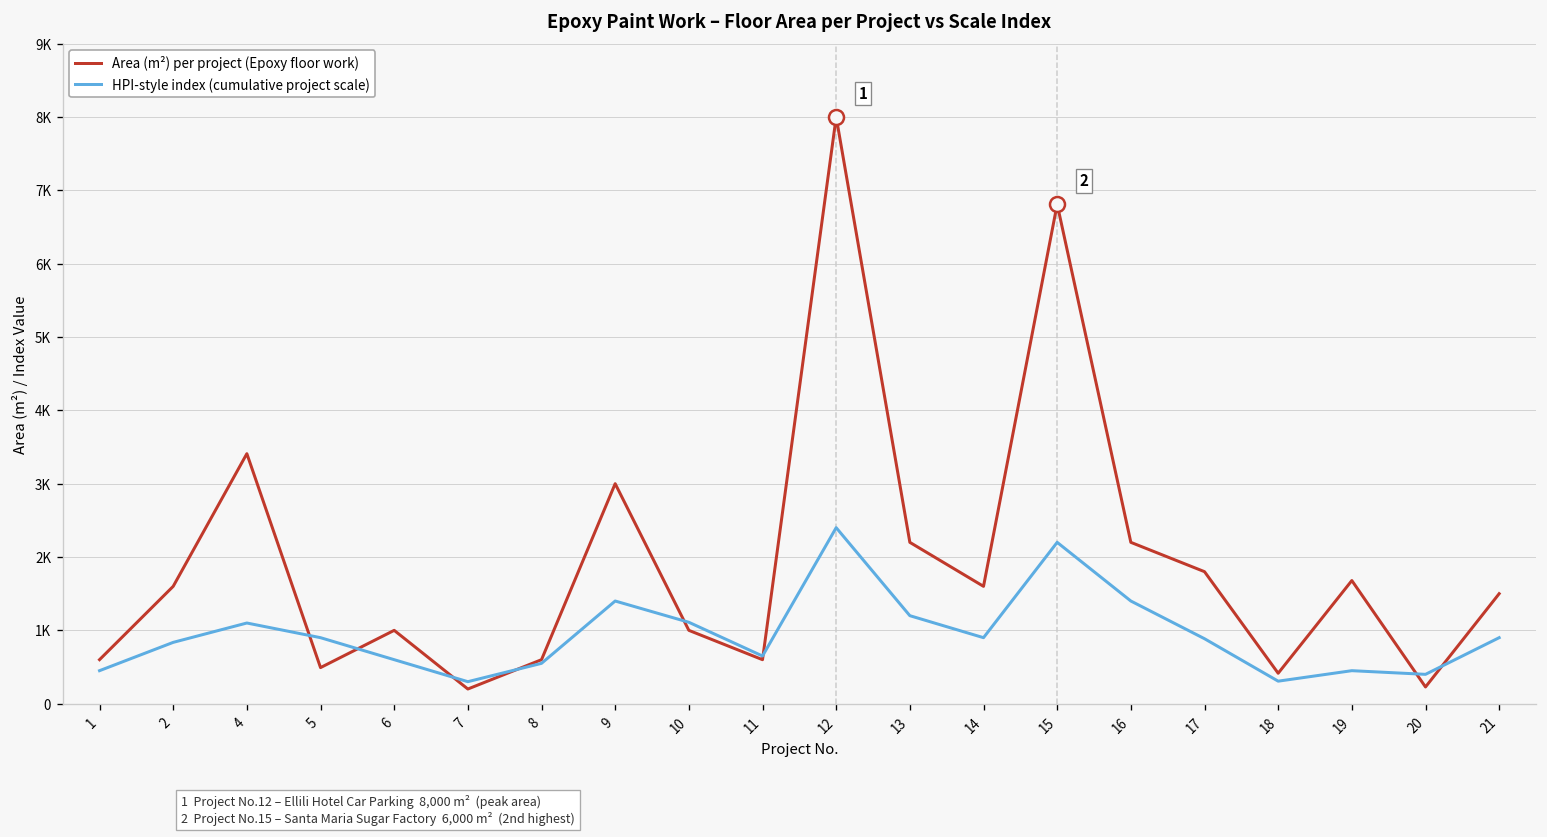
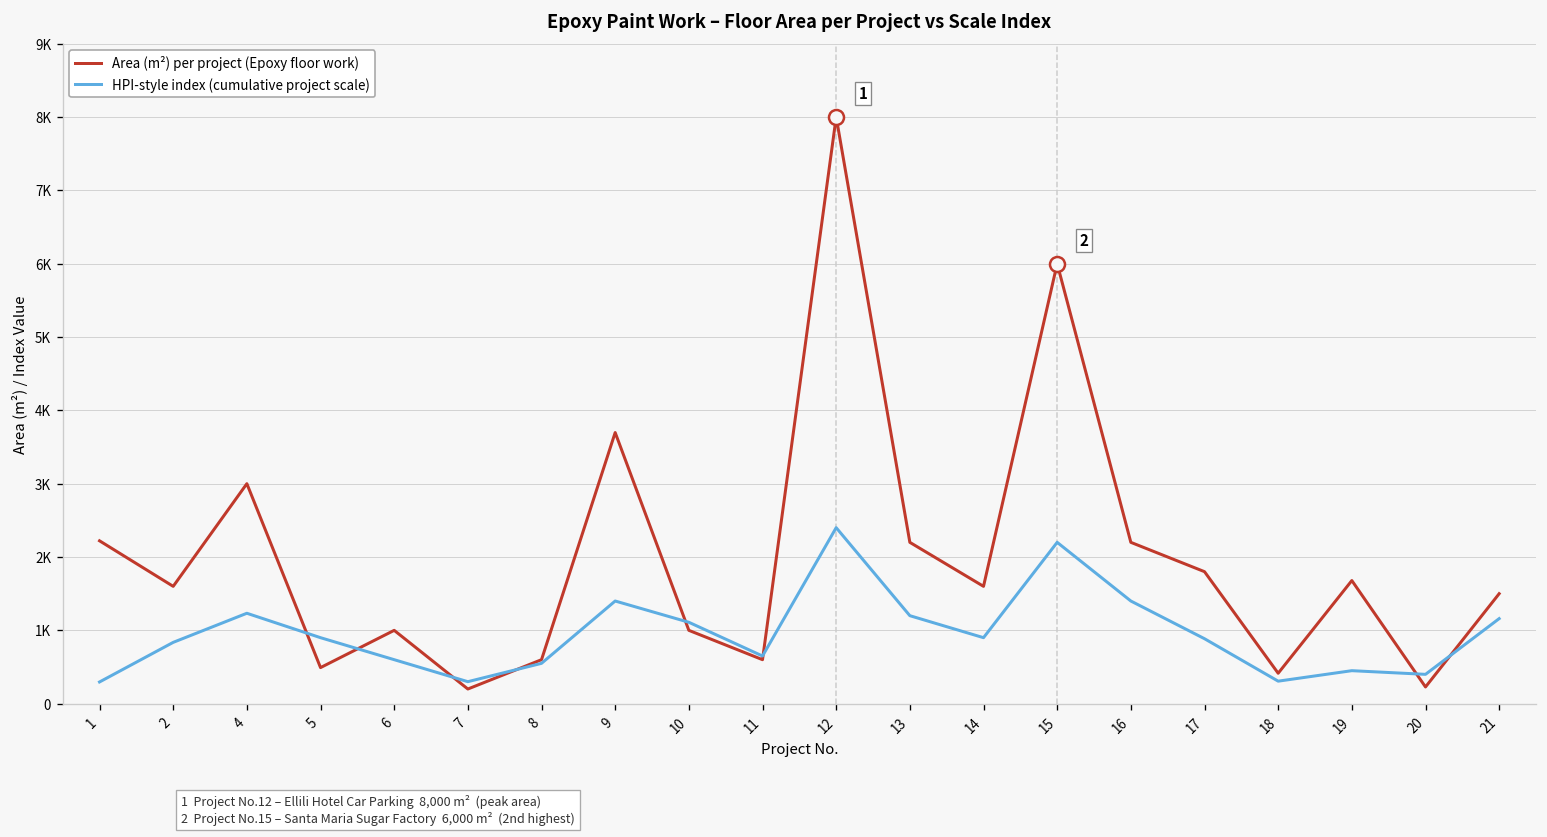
  {
    "Area (m²) per project (Epoxy floor work)": {
-     "1": 600,
+     "1": 2200,
      "2": 1600,
-     "4": 3400,
+     "4": 3000,
      "5": 500,
      "6": 1000,
      "7": 200,
      "8": 600,
-     "9": 3000,
+     "9": 3700,
      "10": 1000,
      "11": 600,
      "13": 2200,
      "14": 1600,
-     "15": 6800,
+     "15": 6000,
      "16": 2200,
      "17": 1800,
      "18": 400,
      "19": 1700,
      "20": 200,
      "21": 1500
    },
    "HPI-style index (cumulative project scale)": {
-     "1": 500,
+     "1": 300,
      "2": 800,
-     "4": 1100,
+     "4": 1200,
      "5": 900,
      "6": 600,
      "7": 300,
      "8": 600,
      "9": 1400,
      "10": 1100,
      "11": 700,
      "12": 2400,
      "13": 1200,
      "14": 900,
      "15": 2200,
      "16": 1400,
      "17": 900,
      "18": 300,
      "19": 500,
      "20": 400,
-     "21": 900
+     "21": 1200
    }
  }
